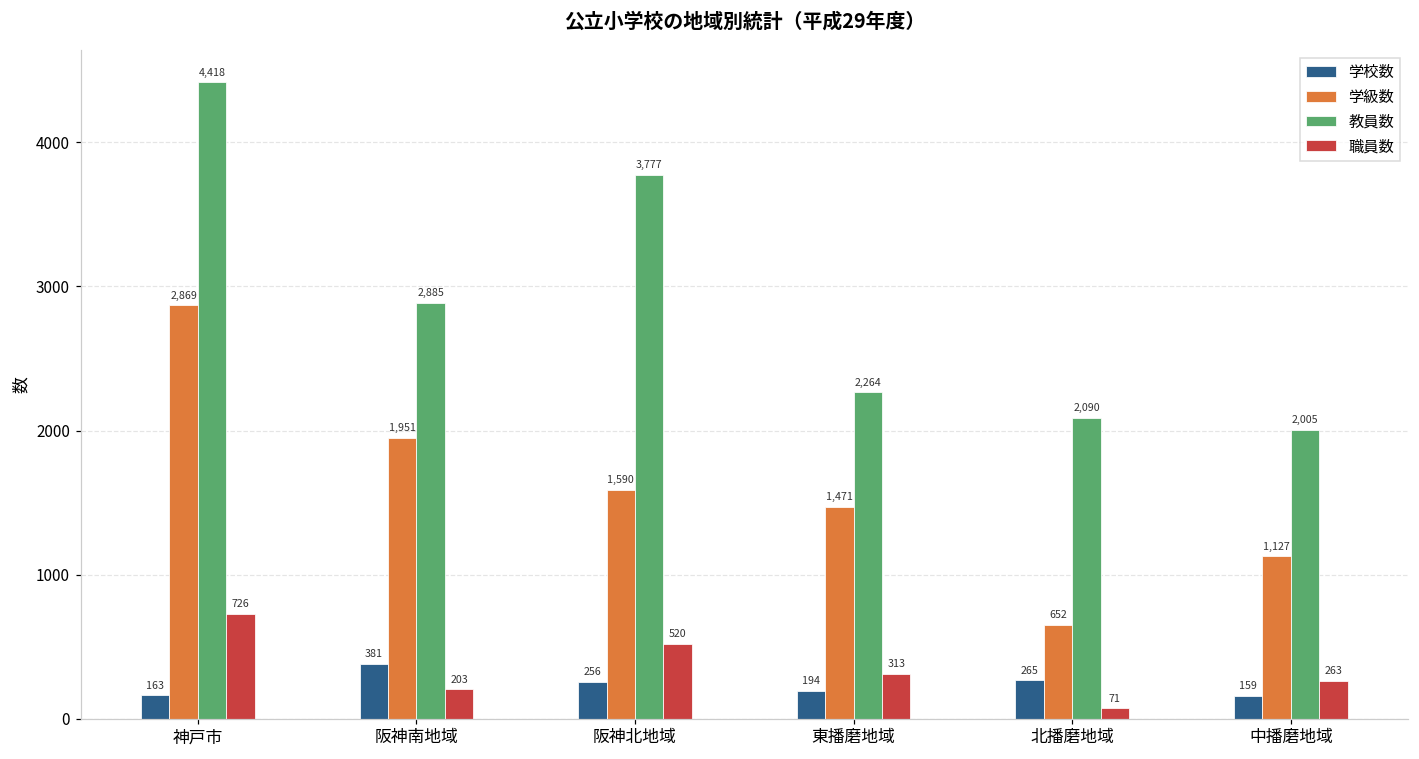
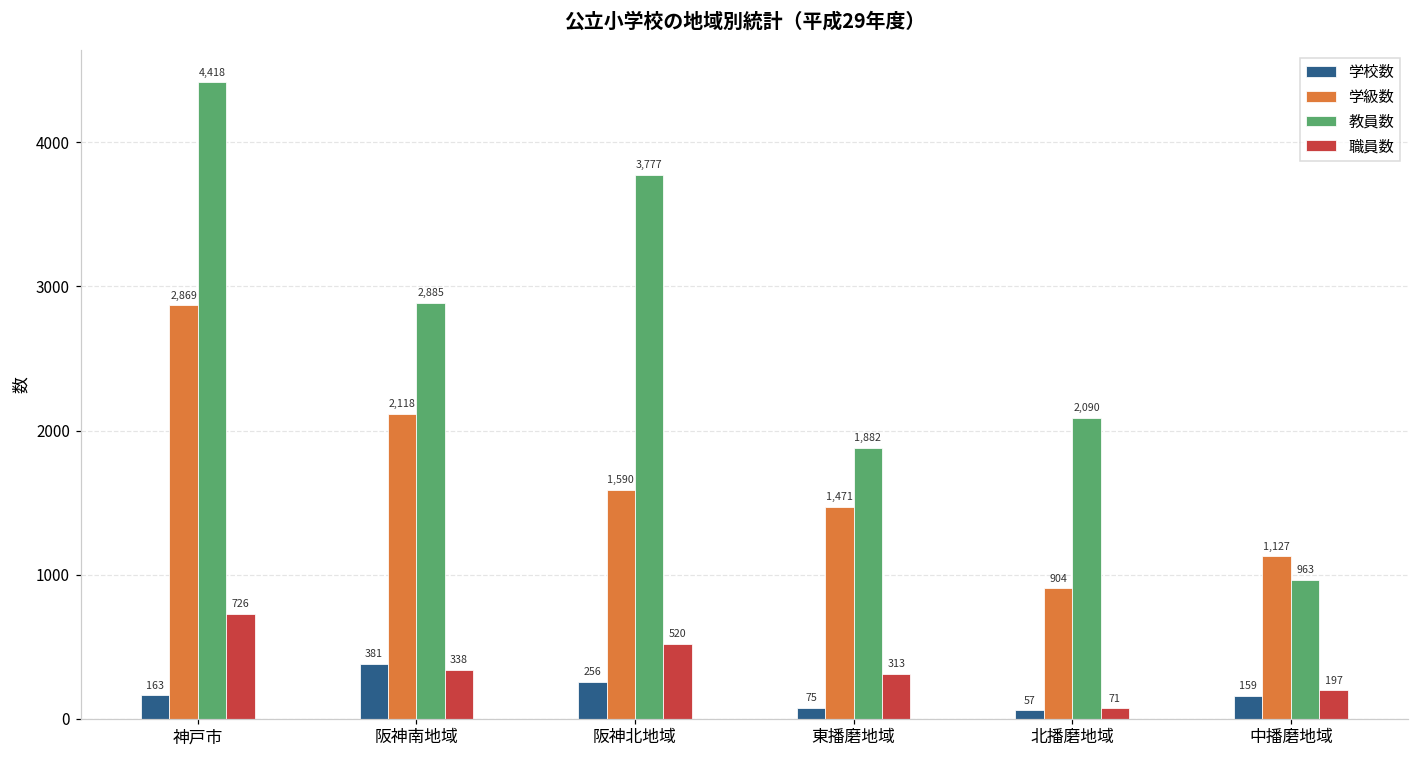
  {
    "学校数": {
      "神戸市": "163",
      "阪神南地域": "381",
      "阪神北地域": "256",
-     "東播磨地域": "194",
-     "北播磨地域": "265",
+     "東播磨地域": "75",
+     "北播磨地域": "57",
      "中播磨地域": "159"
    },
    "学級数": {
      "神戸市": "2,869",
-     "阪神南地域": "1,951",
+     "阪神南地域": "2,118",
      "阪神北地域": "1,590",
      "東播磨地域": "1,471",
-     "北播磨地域": "652",
+     "北播磨地域": "904",
      "中播磨地域": "1,127"
    },
    "教員数": {
      "神戸市": "4,418",
      "阪神南地域": "2,885",
      "阪神北地域": "3,777",
-     "東播磨地域": "2,264",
+     "東播磨地域": "1,882",
      "北播磨地域": "2,090",
-     "中播磨地域": "2,005"
+     "中播磨地域": "963"
    },
    "職員数": {
      "神戸市": "726",
-     "阪神南地域": "203",
+     "阪神南地域": "338",
      "阪神北地域": "520",
      "東播磨地域": "313",
      "北播磨地域": "71",
-     "中播磨地域": "263"
+     "中播磨地域": "197"
    }
  }
